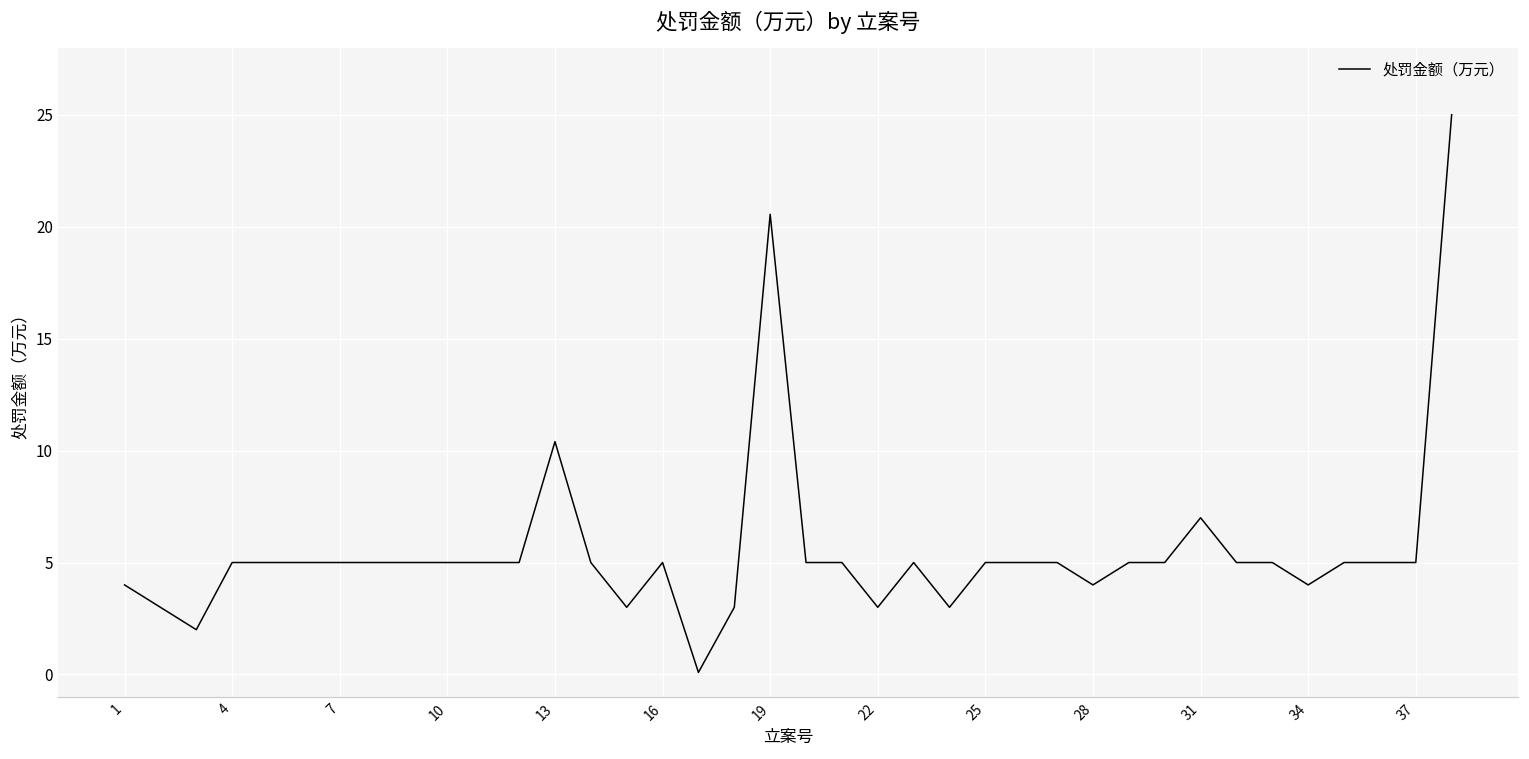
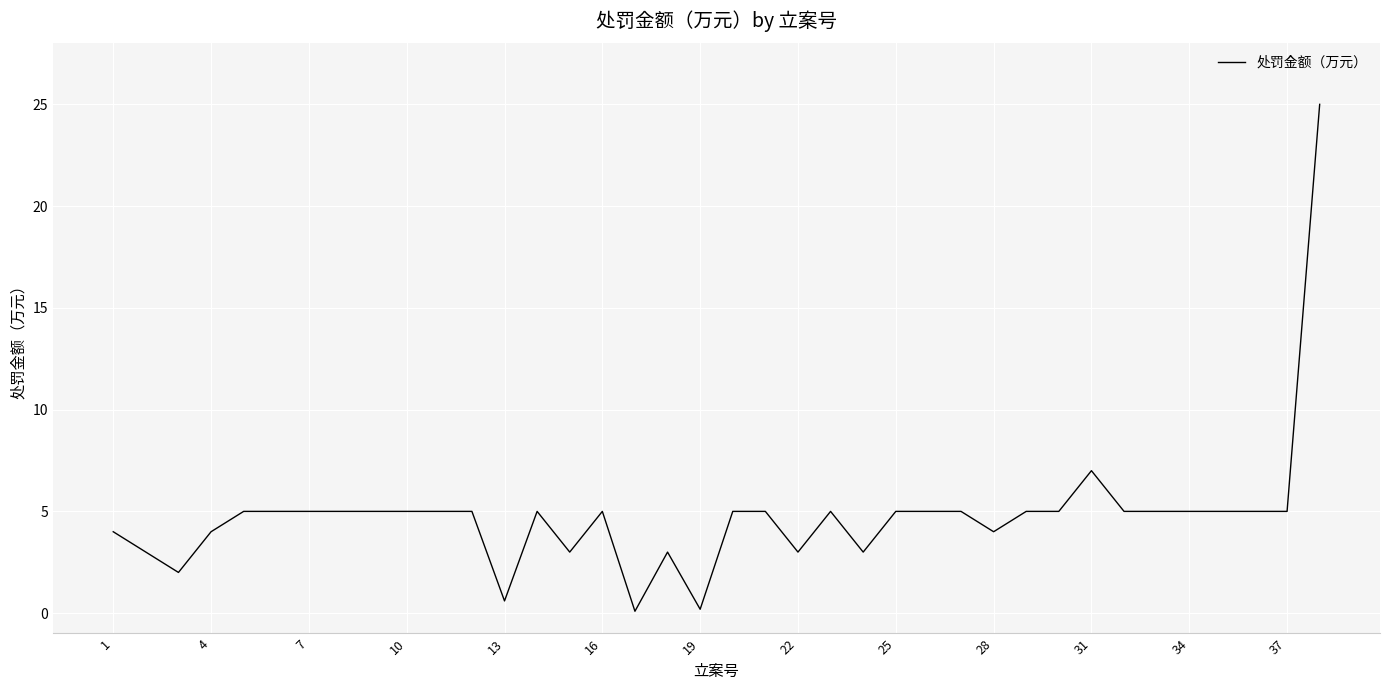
  {
    "1": 4.0,
-   "4": 5,
+   "4": 4,
    "7": 5.0,
    "10": 5.0,
-   "13": 10.4,
+   "13": 0.6,
    "16": 5.0,
-   "19": 20.6,
+   "19": 0.2,
    "22": 3.0,
    "25": 5.0,
    "28": 4.0,
    "31": 7.0,
-   "34": 4,
+   "34": 5,
    "37": 5.0
  }
